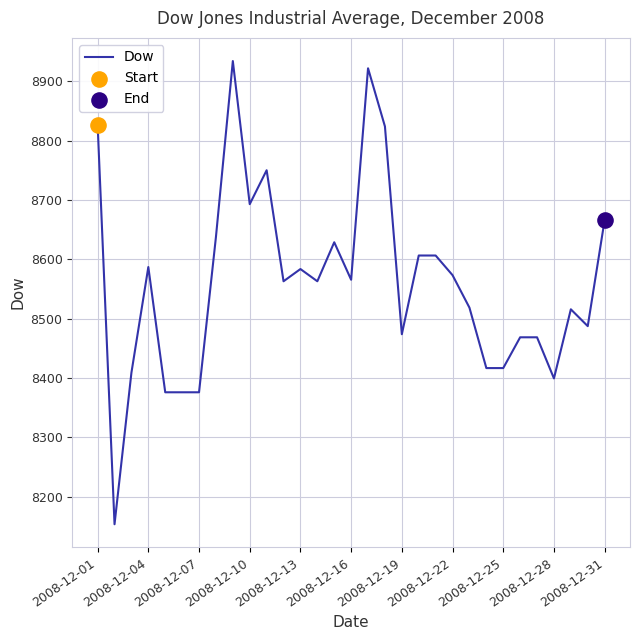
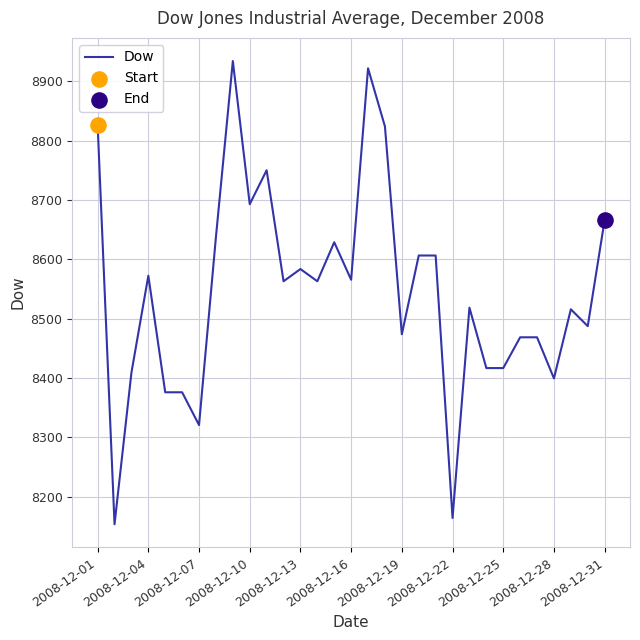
  {
    "Dow": {
-     "2008-12-04": 8590,
-     "2008-12-07": 8380,
+     "2008-12-04": 8570,
+     "2008-12-07": 8320,
      "2008-12-10": 8690,
      "2008-12-13": 8580,
      "2008-12-16": 8570,
      "2008-12-19": 8470,
-     "2008-12-22": 8570,
+     "2008-12-22": 8160,
      "2008-12-25": 8420,
      "2008-12-28": 8400
    }
  }
